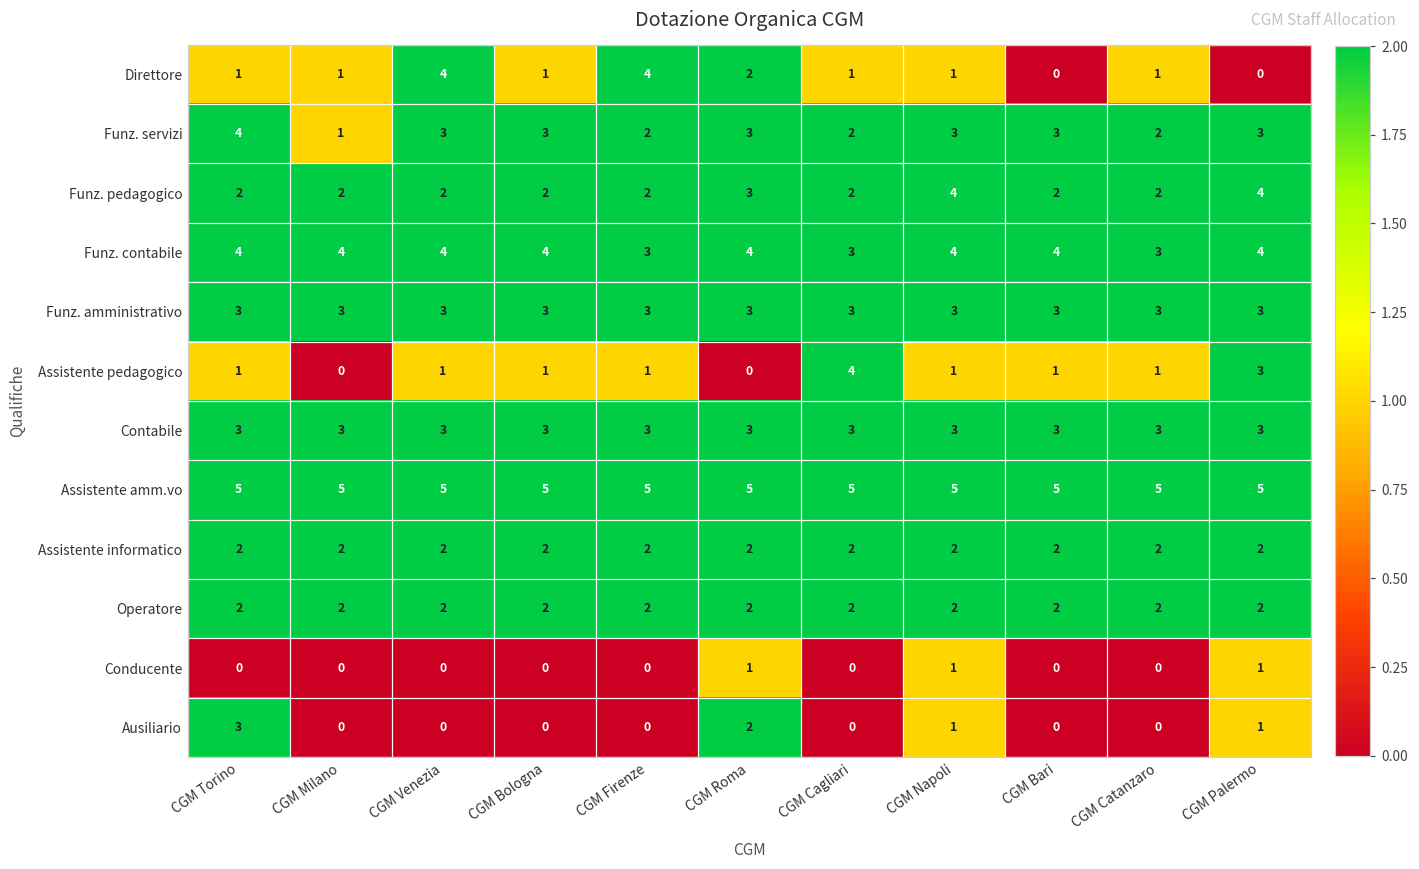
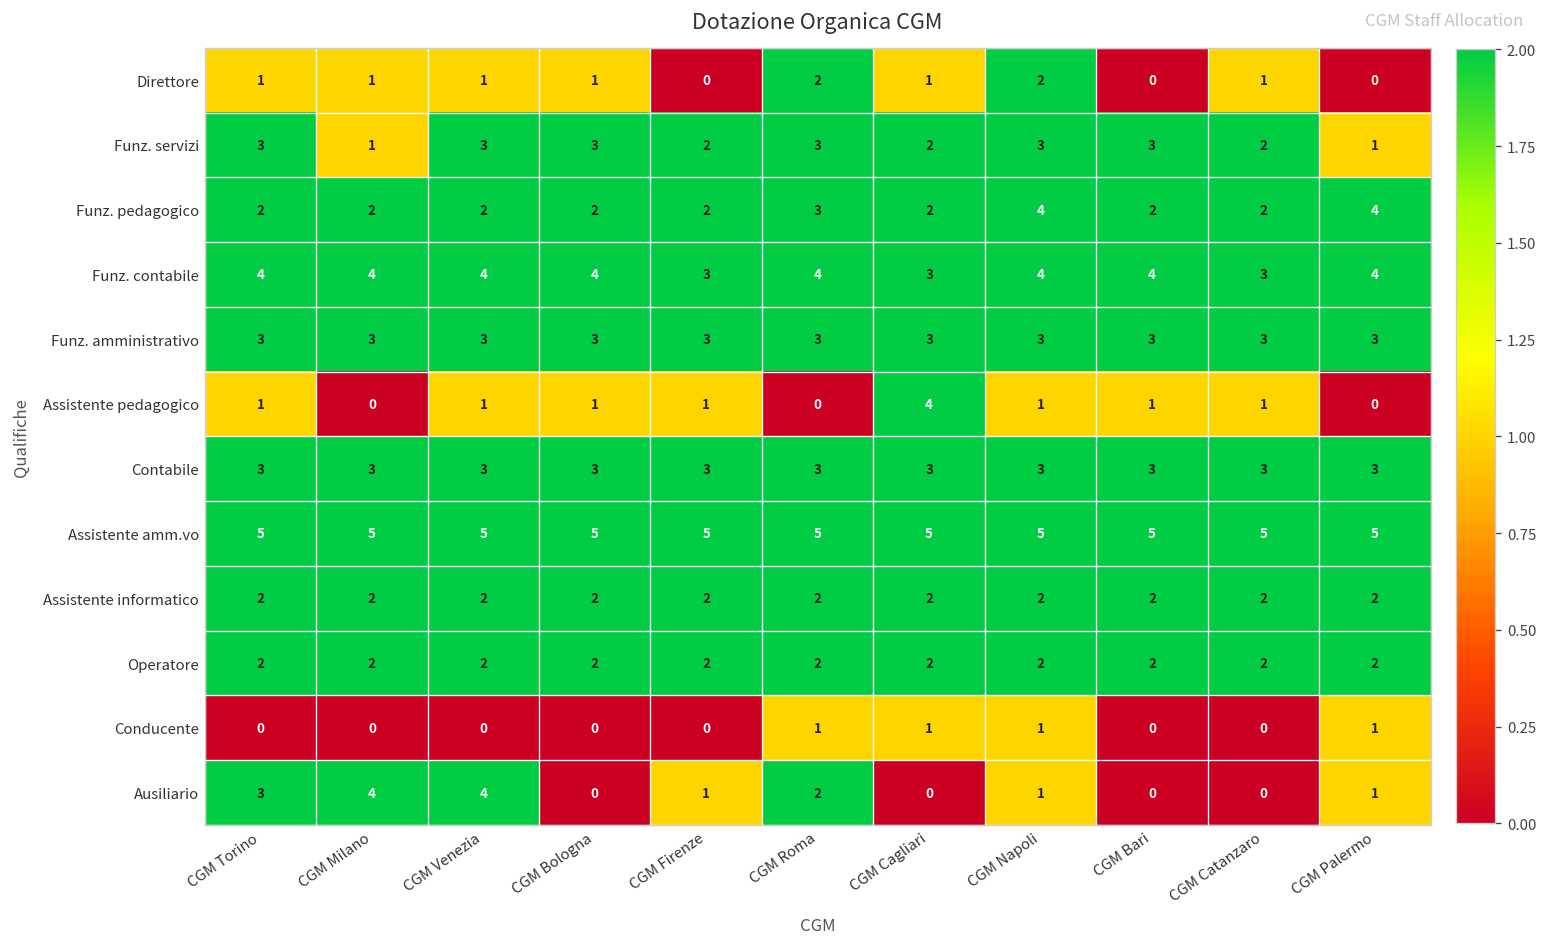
  {
    "Direttore": {
      "CGM Torino": 1,
      "CGM Milano": 1,
-     "CGM Venezia": 4,
+     "CGM Venezia": 1,
      "CGM Bologna": 1,
-     "CGM Firenze": 4,
+     "CGM Firenze": 0,
      "CGM Roma": 2,
      "CGM Cagliari": 1,
-     "CGM Napoli": 1,
+     "CGM Napoli": 2,
      "CGM Bari": 0,
      "CGM Catanzaro": 1,
      "CGM Palermo": 0
    },
    "Funz. servizi": {
-     "CGM Torino": 4,
+     "CGM Torino": 3,
      "CGM Milano": 1,
      "CGM Venezia": 3,
      "CGM Bologna": 3,
      "CGM Firenze": 2,
      "CGM Roma": 3,
      "CGM Cagliari": 2,
      "CGM Napoli": 3,
      "CGM Bari": 3,
      "CGM Catanzaro": 2,
-     "CGM Palermo": 3
+     "CGM Palermo": 1
    },
    "Funz. pedagogico": {
      "CGM Torino": 2,
      "CGM Milano": 2,
      "CGM Venezia": 2,
      "CGM Bologna": 2,
      "CGM Firenze": 2,
      "CGM Roma": 3,
      "CGM Cagliari": 2,
      "CGM Napoli": 4,
      "CGM Bari": 2,
      "CGM Catanzaro": 2,
      "CGM Palermo": 4
    },
    "Funz. contabile": {
      "CGM Torino": 4,
      "CGM Milano": 4,
      "CGM Venezia": 4,
      "CGM Bologna": 4,
      "CGM Firenze": 3,
      "CGM Roma": 4,
      "CGM Cagliari": 3,
      "CGM Napoli": 4,
      "CGM Bari": 4,
      "CGM Catanzaro": 3,
      "CGM Palermo": 4
    },
    "Funz. amministrativo": {
      "CGM Torino": 3,
      "CGM Milano": 3,
      "CGM Venezia": 3,
      "CGM Bologna": 3,
      "CGM Firenze": 3,
      "CGM Roma": 3,
      "CGM Cagliari": 3,
      "CGM Napoli": 3,
      "CGM Bari": 3,
      "CGM Catanzaro": 3,
      "CGM Palermo": 3
    },
    "Assistente pedagogico": {
      "CGM Torino": 1,
      "CGM Milano": 0,
      "CGM Venezia": 1,
      "CGM Bologna": 1,
      "CGM Firenze": 1,
      "CGM Roma": 0,
      "CGM Cagliari": 4,
      "CGM Napoli": 1,
      "CGM Bari": 1,
      "CGM Catanzaro": 1,
-     "CGM Palermo": 3
+     "CGM Palermo": 0
    },
    "Contabile": {
      "CGM Torino": 3,
      "CGM Milano": 3,
      "CGM Venezia": 3,
      "CGM Bologna": 3,
      "CGM Firenze": 3,
      "CGM Roma": 3,
      "CGM Cagliari": 3,
      "CGM Napoli": 3,
      "CGM Bari": 3,
      "CGM Catanzaro": 3,
      "CGM Palermo": 3
    },
    "Assistente amm.vo": {
      "CGM Torino": 5,
      "CGM Milano": 5,
      "CGM Venezia": 5,
      "CGM Bologna": 5,
      "CGM Firenze": 5,
      "CGM Roma": 5,
      "CGM Cagliari": 5,
      "CGM Napoli": 5,
      "CGM Bari": 5,
      "CGM Catanzaro": 5,
      "CGM Palermo": 5
    },
    "Assistente informatico": {
      "CGM Torino": 2,
      "CGM Milano": 2,
      "CGM Venezia": 2,
      "CGM Bologna": 2,
      "CGM Firenze": 2,
      "CGM Roma": 2,
      "CGM Cagliari": 2,
      "CGM Napoli": 2,
      "CGM Bari": 2,
      "CGM Catanzaro": 2,
      "CGM Palermo": 2
    },
    "Operatore": {
      "CGM Torino": 2,
      "CGM Milano": 2,
      "CGM Venezia": 2,
      "CGM Bologna": 2,
      "CGM Firenze": 2,
      "CGM Roma": 2,
      "CGM Cagliari": 2,
      "CGM Napoli": 2,
      "CGM Bari": 2,
      "CGM Catanzaro": 2,
      "CGM Palermo": 2
    },
    "Conducente": {
      "CGM Torino": 0,
      "CGM Milano": 0,
      "CGM Venezia": 0,
      "CGM Bologna": 0,
      "CGM Firenze": 0,
      "CGM Roma": 1,
-     "CGM Cagliari": 0,
+     "CGM Cagliari": 1,
      "CGM Napoli": 1,
      "CGM Bari": 0,
      "CGM Catanzaro": 0,
      "CGM Palermo": 1
    },
    "Ausiliario": {
      "CGM Torino": 3,
-     "CGM Milano": 0,
-     "CGM Venezia": 0,
+     "CGM Milano": 4,
+     "CGM Venezia": 4,
      "CGM Bologna": 0,
-     "CGM Firenze": 0,
+     "CGM Firenze": 1,
      "CGM Roma": 2,
      "CGM Cagliari": 0,
      "CGM Napoli": 1,
      "CGM Bari": 0,
      "CGM Catanzaro": 0,
      "CGM Palermo": 1
    }
  }
